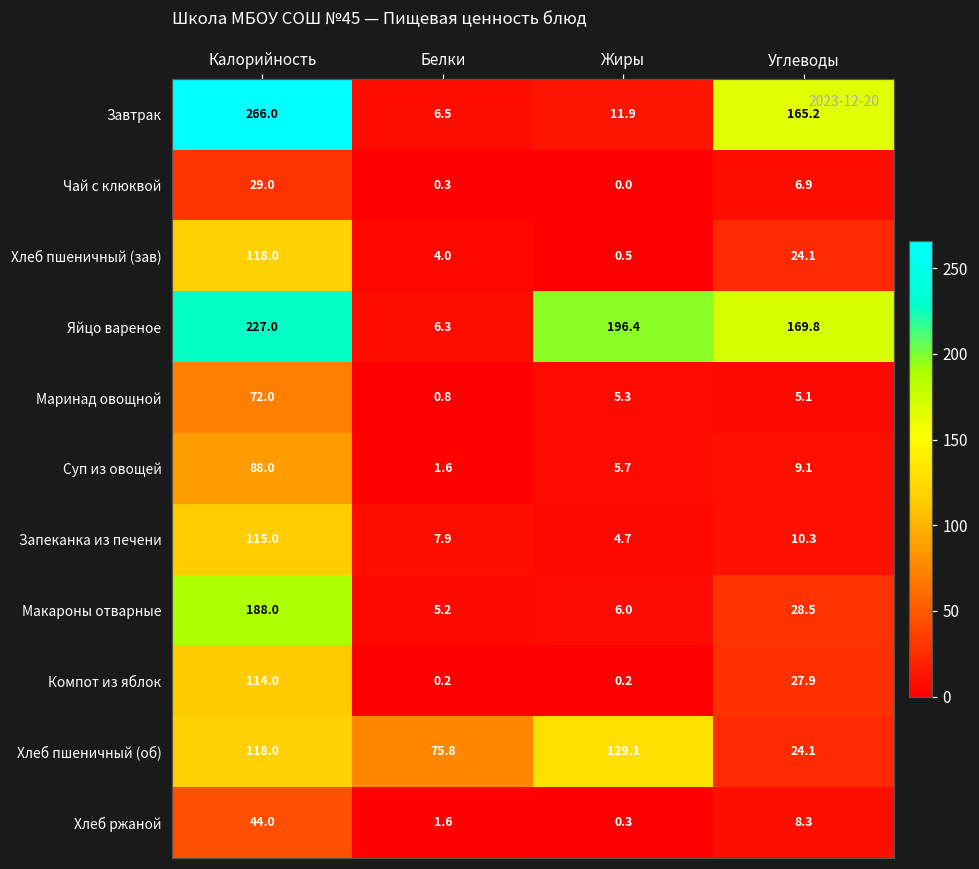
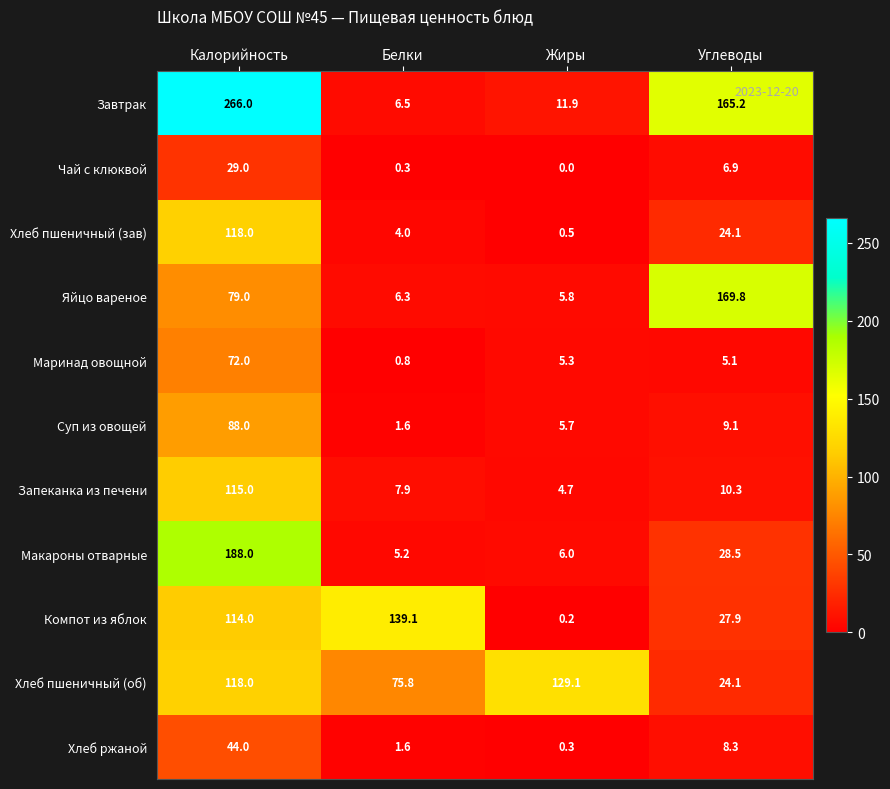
  {
    "Завтрак": {
      "Калорийность": 266.0,
      "Белки": 6.5,
      "Жиры": 11.9
    },
    "Чай с клюквой": {
      "Калорийность": 29.0,
      "Белки": 0.3,
      "Жиры": 0.0,
      "Углеводы": 6.9
    },
    "Хлеб пшеничный (зав)": {
      "Калорийность": 118.0,
      "Белки": 4.0,
      "Жиры": 0.5,
      "Углеводы": 24.1
    },
    "Яйцо вареное": {
-     "Калорийность": 227.0,
+     "Калорийность": 79.0,
      "Белки": 6.3,
-     "Жиры": 196.4,
+     "Жиры": 5.8,
      "Углеводы": 169.8
    },
    "Маринад овощной": {
      "Калорийность": 72.0,
      "Белки": 0.8,
      "Жиры": 5.3,
      "Углеводы": 5.1
    },
    "Суп из овощей": {
      "Калорийность": 88.0,
      "Белки": 1.6,
      "Жиры": 5.7,
      "Углеводы": 9.1
    },
    "Запеканка из печени": {
      "Калорийность": 115.0,
      "Белки": 7.9,
      "Жиры": 4.7,
      "Углеводы": 10.3
    },
    "Макароны отварные": {
      "Калорийность": 188.0,
      "Белки": 5.2,
      "Жиры": 6.0,
      "Углеводы": 28.5
    },
    "Компот из яблок": {
      "Калорийность": 114.0,
-     "Белки": 0.2,
+     "Белки": 139.1,
      "Жиры": 0.2,
      "Углеводы": 27.9
    },
    "Хлеб пшеничный (об)": {
      "Калорийность": 118.0,
      "Белки": 75.8,
      "Жиры": 129.1,
      "Углеводы": 24.1
    },
    "Хлеб ржаной": {
      "Калорийность": 44.0,
      "Белки": 1.6,
      "Жиры": 0.3,
      "Углеводы": 8.3
    }
  }
